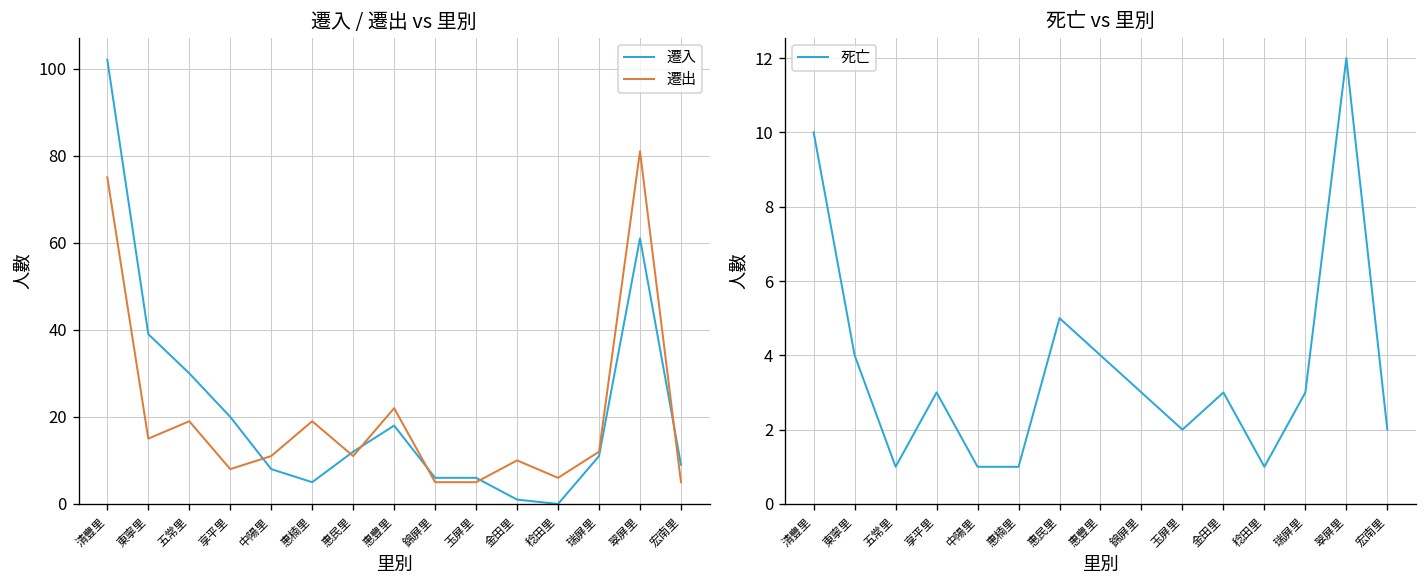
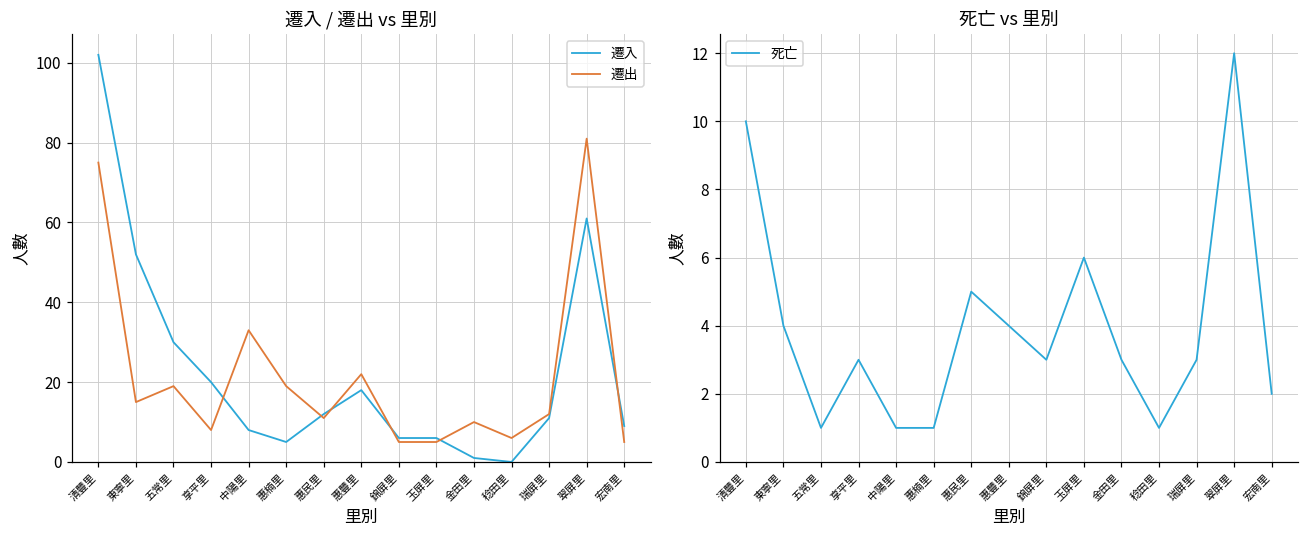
  {
    "遷入 / 遷出 vs 里別": {
      "遷入": {
        "清豐里": 102,
-       "東寧里": 39,
+       "東寧里": 52,
        "五常里": 30,
        "享平里": 20,
        "中陽里": 8,
        "惠楠里": 5,
        "惠民里": 12,
        "惠豐里": 18,
        "錦屏里": 6,
        "玉屏里": 6,
        "金田里": 1,
        "稔田里": 0,
        "瑞屏里": 11,
        "翠屏里": 61,
        "宏南里": 9
      },
      "遷出": {
        "清豐里": 75,
        "東寧里": 15,
        "五常里": 19,
        "享平里": 8,
-       "中陽里": 11,
+       "中陽里": 33,
        "惠楠里": 19,
        "惠民里": 11,
        "惠豐里": 22,
        "錦屏里": 5,
        "玉屏里": 5,
        "金田里": 10,
        "稔田里": 6,
        "瑞屏里": 12,
        "翠屏里": 81,
        "宏南里": 5
      }
    },
    "死亡 vs 里別": {
      "清豐里": 10,
      "東寧里": 4,
      "五常里": 1,
      "享平里": 3,
      "中陽里": 1,
      "惠楠里": 1,
      "惠民里": 5,
      "惠豐里": 4,
      "錦屏里": 3,
-     "玉屏里": 2,
+     "玉屏里": 6,
      "金田里": 3,
      "稔田里": 1,
      "瑞屏里": 3,
      "翠屏里": 12,
      "宏南里": 2
    }
  }
